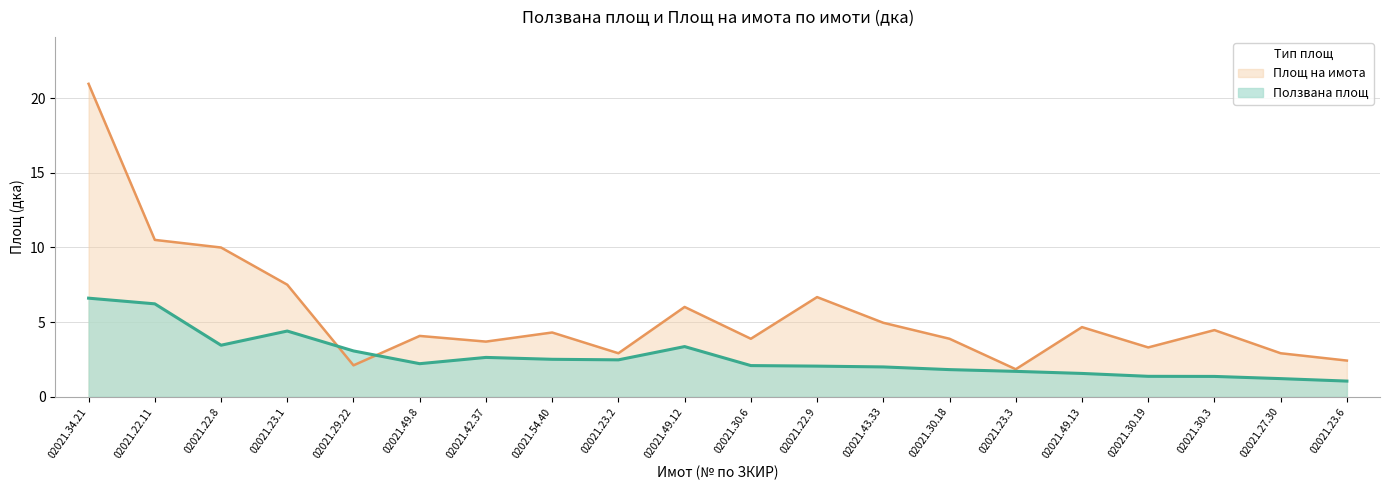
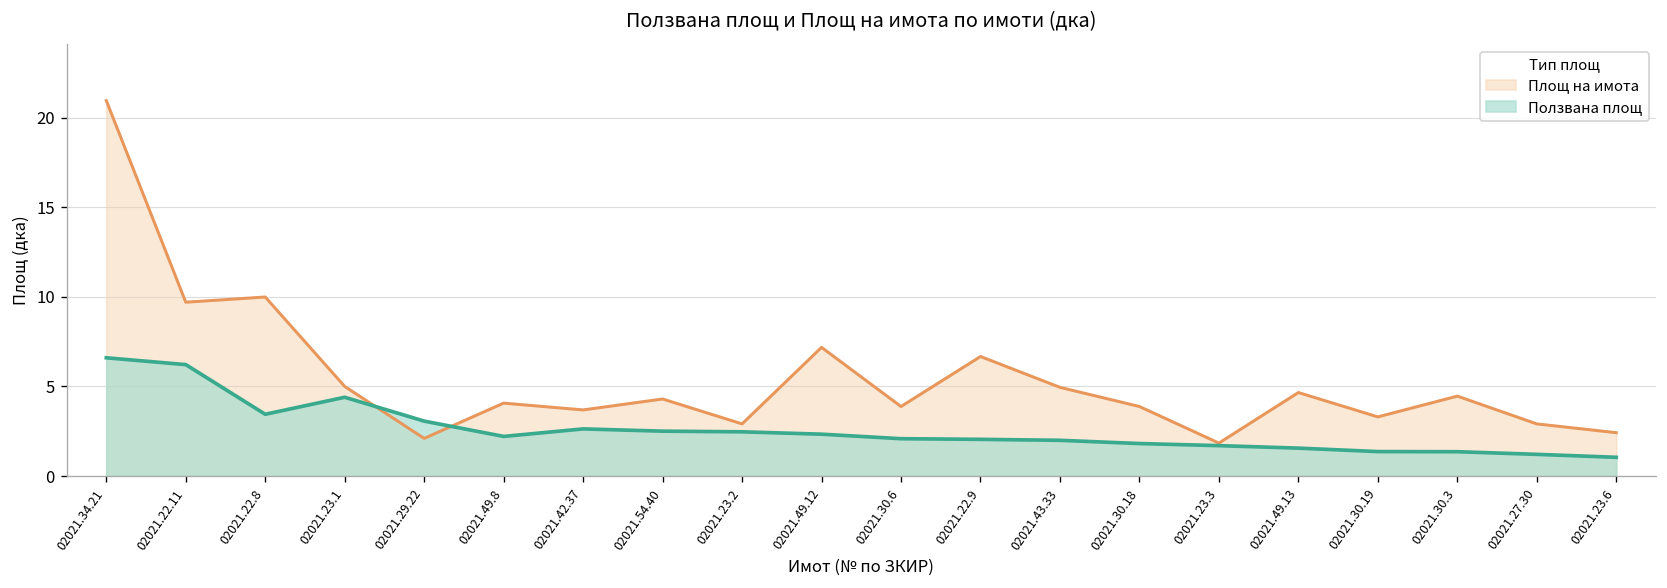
  {
    "Площ на имота": {
      "02021.34.21": 21.0,
-     "02021.22.11": 10.5,
+     "02021.22.11": 9.7,
      "02021.22.8": 10.0,
-     "02021.23.1": 7.5,
+     "02021.23.1": 5.0,
      "02021.29.22": 2.1,
      "02021.49.8": 4.1,
      "02021.42.37": 3.7,
      "02021.54.40": 4.3,
      "02021.23.2": 2.9,
-     "02021.49.12": 6.0,
+     "02021.49.12": 7.2,
      "02021.30.6": 3.9,
      "02021.22.9": 6.7,
      "02021.43.33": 5.0,
      "02021.30.18": 3.9,
      "02021.49.13": 4.7,
      "02021.30.19": 3.3,
      "02021.30.3": 4.5,
      "02021.27.30": 2.9,
      "02021.23.6": 2.4
    },
    "Ползвана площ": {
      "02021.34.21": 6.6,
      "02021.22.11": 6.2,
      "02021.22.8": 3.4,
      "02021.23.1": 4.4,
      "02021.29.22": 3.1,
      "02021.49.8": 2.2,
      "02021.42.37": 2.6,
      "02021.54.40": 2.5,
      "02021.23.2": 2.5,
-     "02021.49.12": 3.4,
+     "02021.49.12": 2.3,
      "02021.30.6": 2.1,
      "02021.22.9": 2.0,
      "02021.43.33": 2.0,
      "02021.30.18": 1.8,
      "02021.49.13": 1.6,
      "02021.30.19": 1.4,
      "02021.30.3": 1.4,
      "02021.27.30": 1.2,
      "02021.23.6": 1.0
    }
  }
